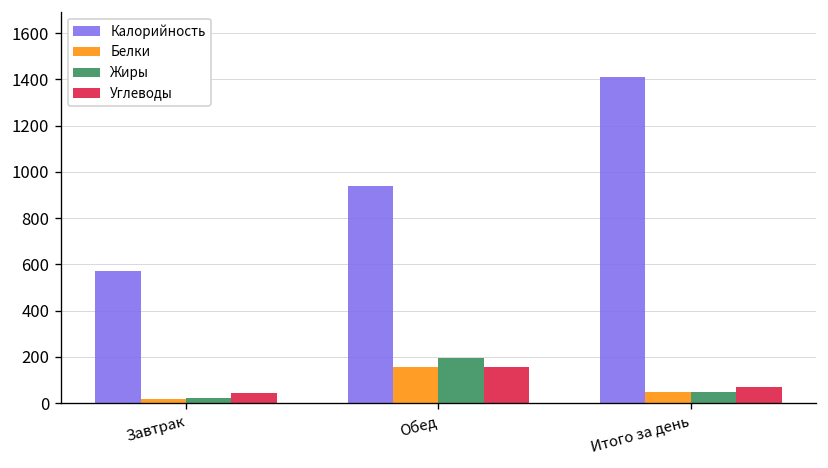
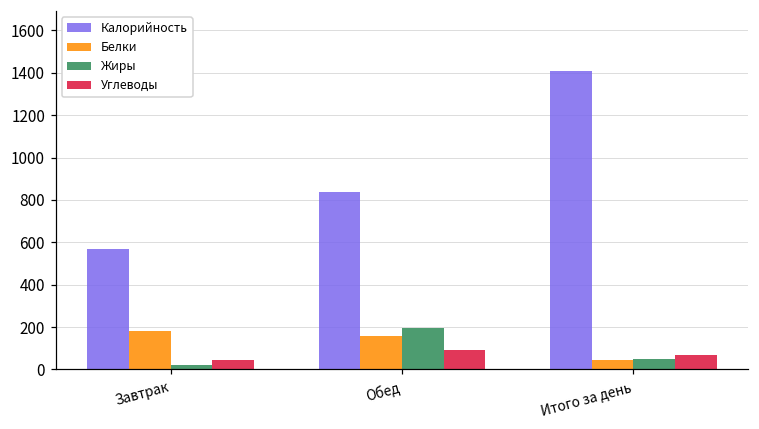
  {
    "Калорийность": {
      "Завтрак": 570,
-     "Обед": 940,
+     "Обед": 840,
      "Итого за день": 1410
    },
    "Белки": {
-     "Завтрак": 20,
+     "Завтрак": 180,
      "Обед": 160,
      "Итого за день": 50
    },
    "Жиры": {
      "Завтрак": 20,
      "Обед": 200,
      "Итого за день": 50
    },
    "Углеводы": {
      "Завтрак": 40,
-     "Обед": 160,
+     "Обед": 90,
      "Итого за день": 70
    }
  }
